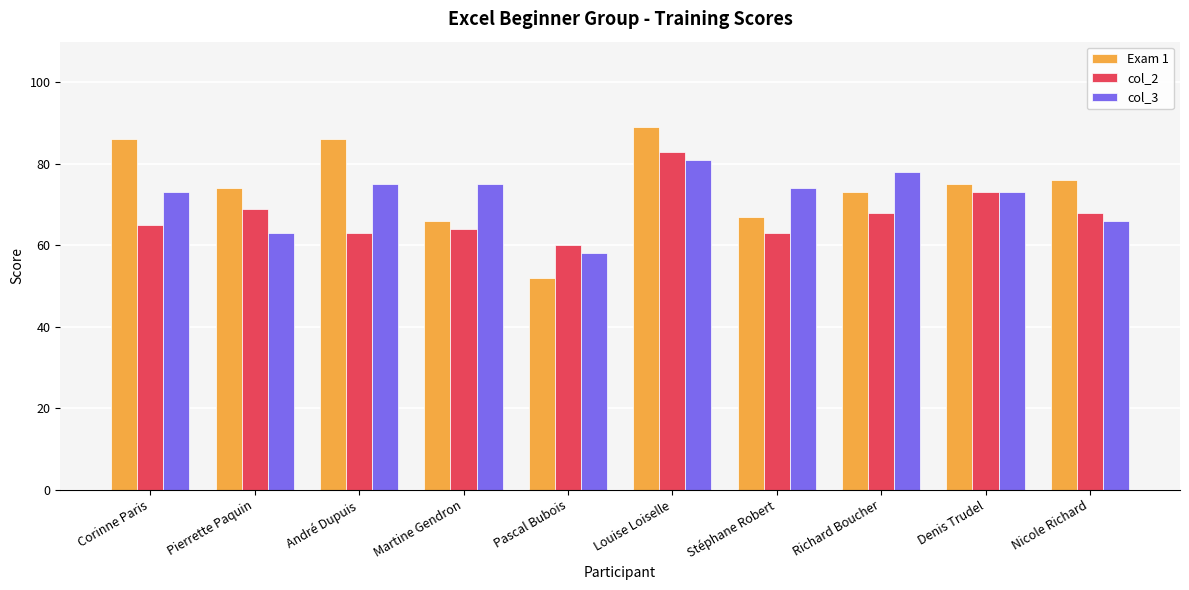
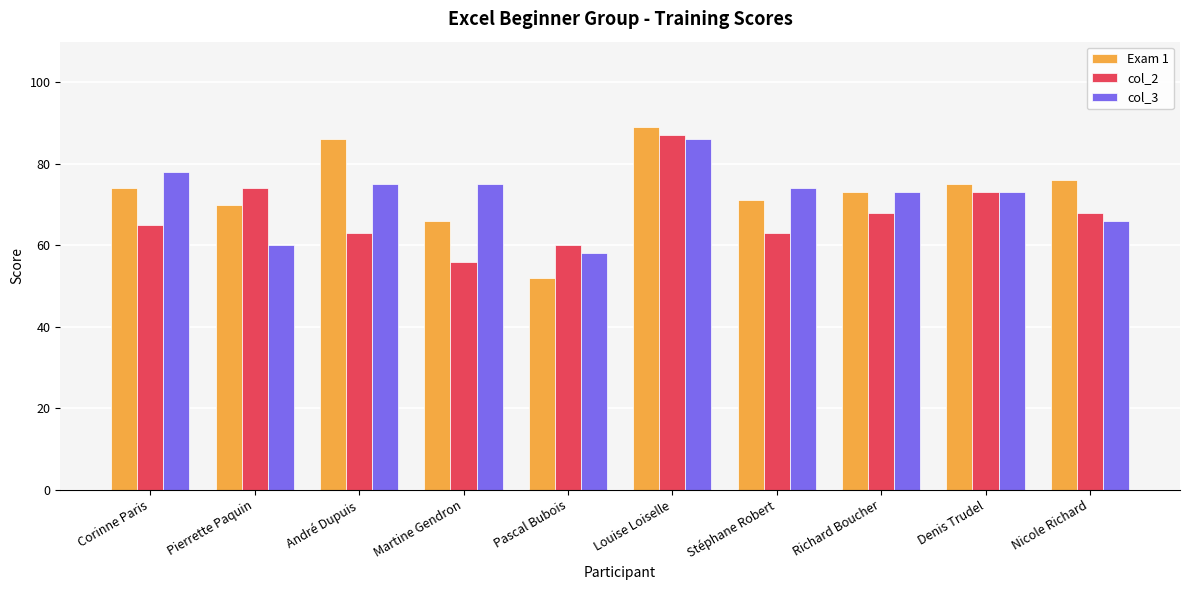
  {
    "Exam 1": {
-     "Corinne Paris": 86,
-     "Pierrette Paquin": 74,
+     "Corinne Paris": 74,
+     "Pierrette Paquin": 70,
      "André Dupuis": 86,
      "Martine Gendron": 66,
      "Pascal Bubois": 52,
      "Louise Loiselle": 89,
-     "Stéphane Robert": 67,
+     "Stéphane Robert": 71,
      "Richard Boucher": 73,
      "Denis Trudel": 75,
      "Nicole Richard": 76
    },
    "col_2": {
      "Corinne Paris": 65,
-     "Pierrette Paquin": 69,
+     "Pierrette Paquin": 74,
      "André Dupuis": 63,
-     "Martine Gendron": 64,
+     "Martine Gendron": 56,
      "Pascal Bubois": 60,
-     "Louise Loiselle": 83,
+     "Louise Loiselle": 87,
      "Stéphane Robert": 63,
      "Richard Boucher": 68,
      "Denis Trudel": 73,
      "Nicole Richard": 68
    },
    "col_3": {
-     "Corinne Paris": 73,
-     "Pierrette Paquin": 63,
+     "Corinne Paris": 78,
+     "Pierrette Paquin": 60,
      "André Dupuis": 75,
      "Martine Gendron": 75,
      "Pascal Bubois": 58,
-     "Louise Loiselle": 81,
+     "Louise Loiselle": 86,
      "Stéphane Robert": 74,
-     "Richard Boucher": 78,
+     "Richard Boucher": 73,
      "Denis Trudel": 73,
      "Nicole Richard": 66
    }
  }
